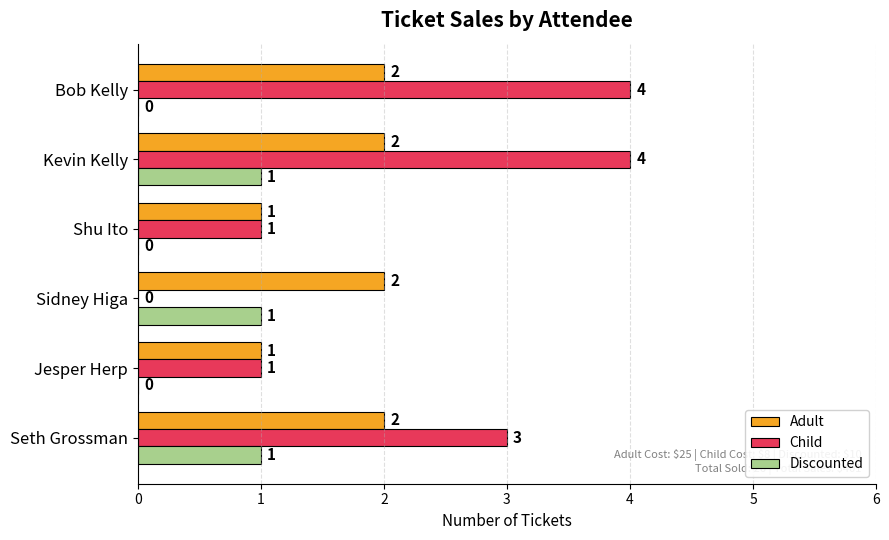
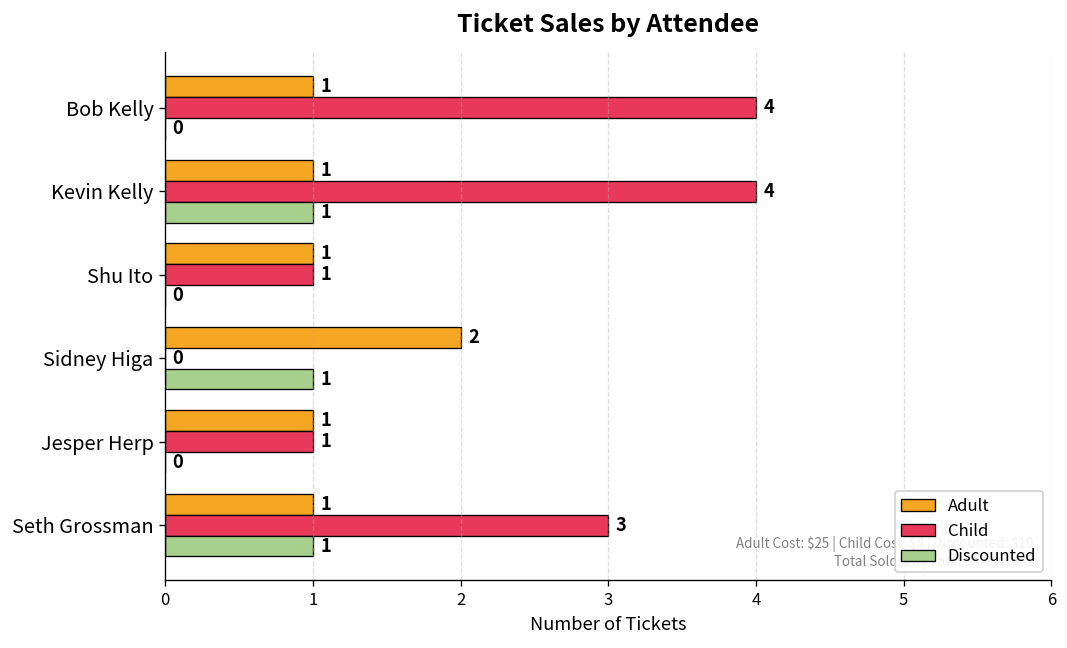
  {
    "Adult": {
-     "Bob Kelly": 2,
-     "Kevin Kelly": 2,
+     "Bob Kelly": 1,
+     "Kevin Kelly": 1,
      "Shu Ito": 1,
      "Sidney Higa": 2,
      "Jesper Herp": 1,
-     "Seth Grossman": 2
+     "Seth Grossman": 1
    },
    "Child": {
      "Bob Kelly": 4,
      "Kevin Kelly": 4,
      "Shu Ito": 1,
      "Sidney Higa": 0,
      "Jesper Herp": 1,
      "Seth Grossman": 3
    },
    "Discounted": {
      "Bob Kelly": 0,
      "Kevin Kelly": 1,
      "Shu Ito": 0,
      "Sidney Higa": 1,
      "Jesper Herp": 0,
      "Seth Grossman": 1
    }
  }
